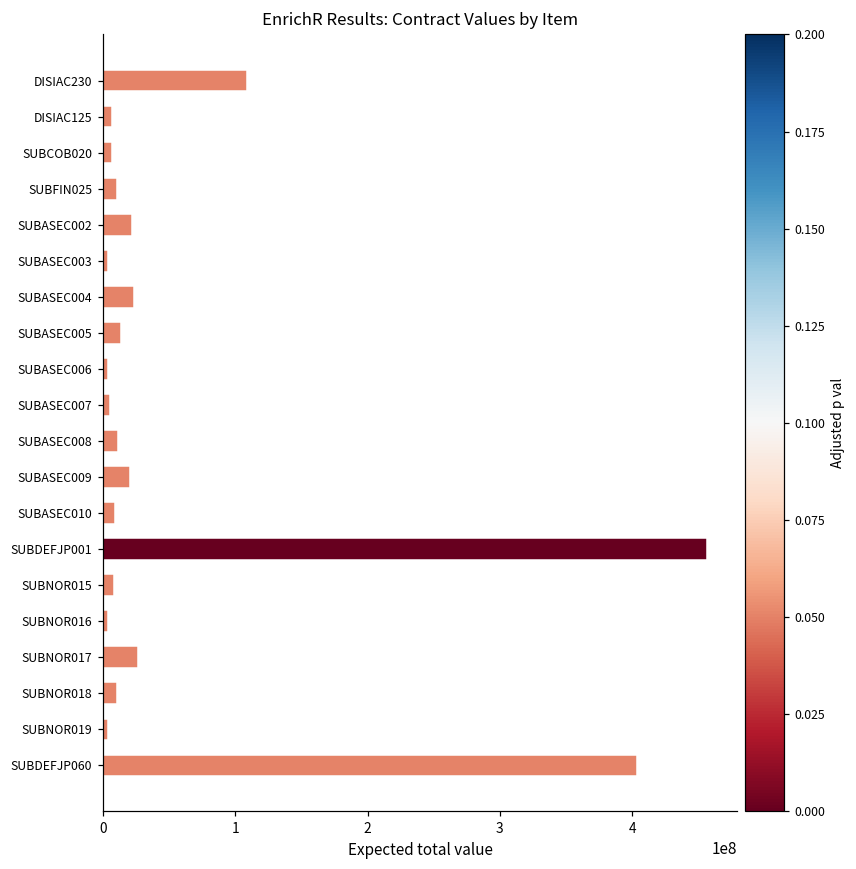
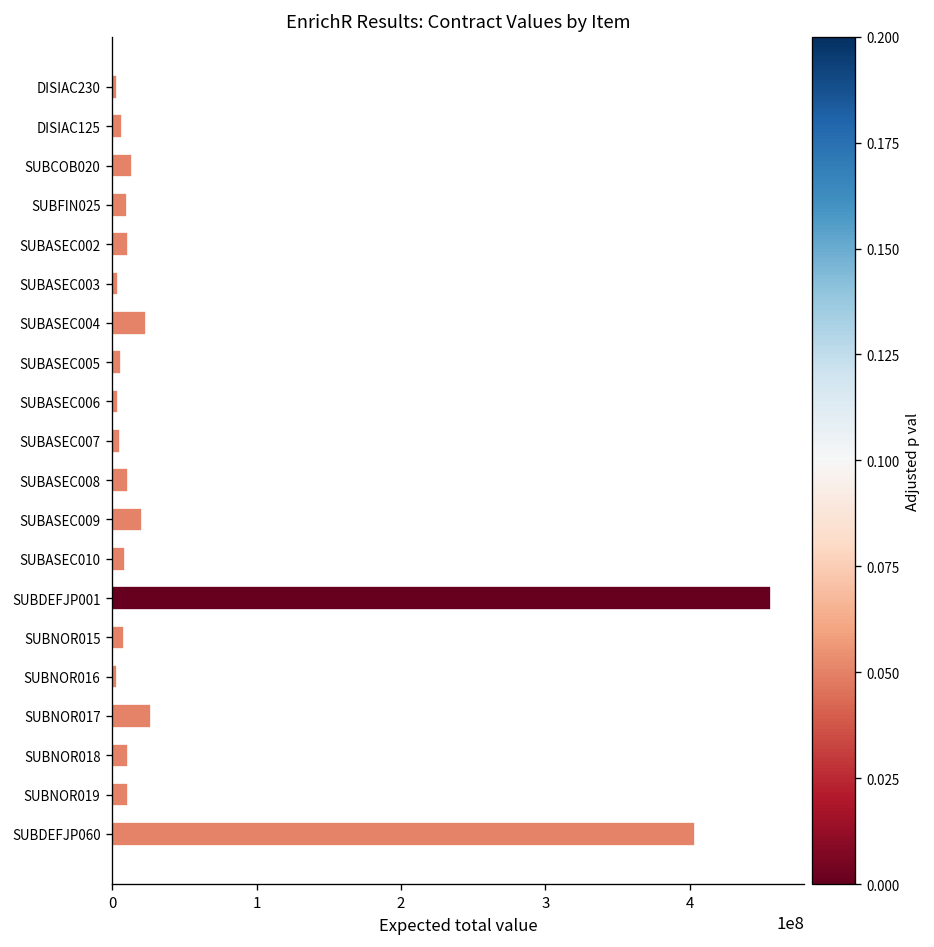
  {
-   "DISIAC230": 109000000,
+   "DISIAC230": 3000000,
    "DISIAC125": 7000000,
-   "SUBCOB020": 7000000,
+   "SUBCOB020": 14000000,
    "SUBFIN025": 10000000,
-   "SUBASEC002": 22000000,
+   "SUBASEC002": 11000000,
    "SUBASEC003": 4000000,
    "SUBASEC004": 23000000,
-   "SUBASEC005": 14000000,
+   "SUBASEC005": 6000000,
    "SUBASEC006": 4000000,
    "SUBASEC007": 5000000,
    "SUBASEC008": 11000000,
    "SUBASEC009": 21000000,
    "SUBASEC010": 9000000,
    "SUBDEFJP001": 456000000,
    "SUBNOR015": 8000000,
    "SUBNOR016": 4000000,
    "SUBNOR017": 27000000,
    "SUBNOR018": 11000000,
-   "SUBNOR019": 4000000,
+   "SUBNOR019": 11000000,
    "SUBDEFJP060": 403000000
  }
